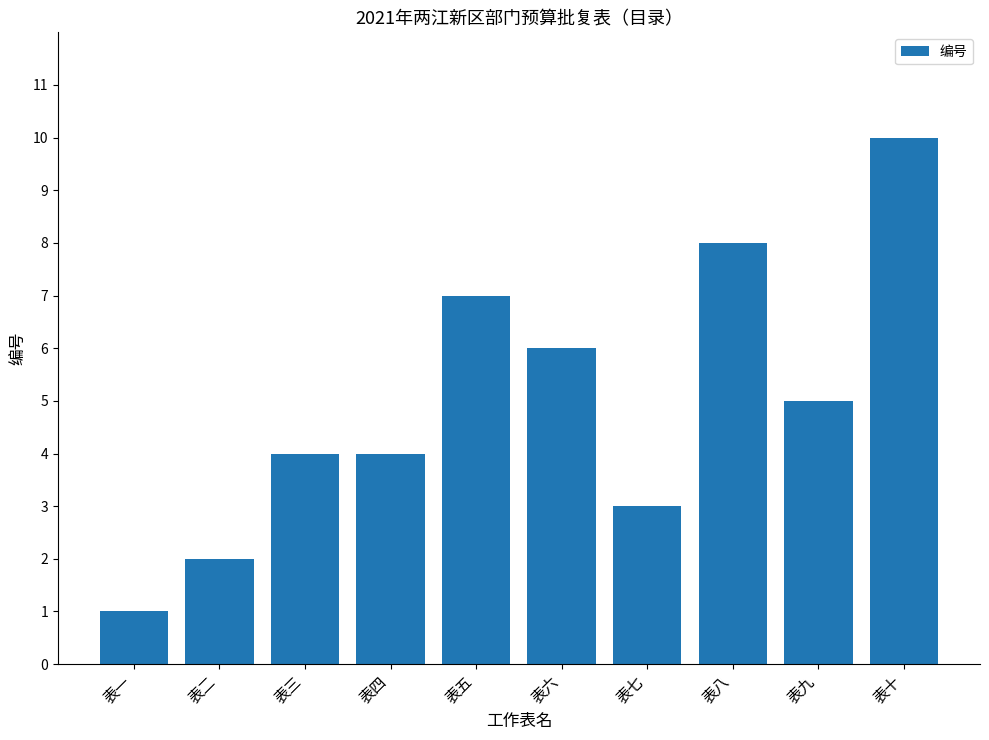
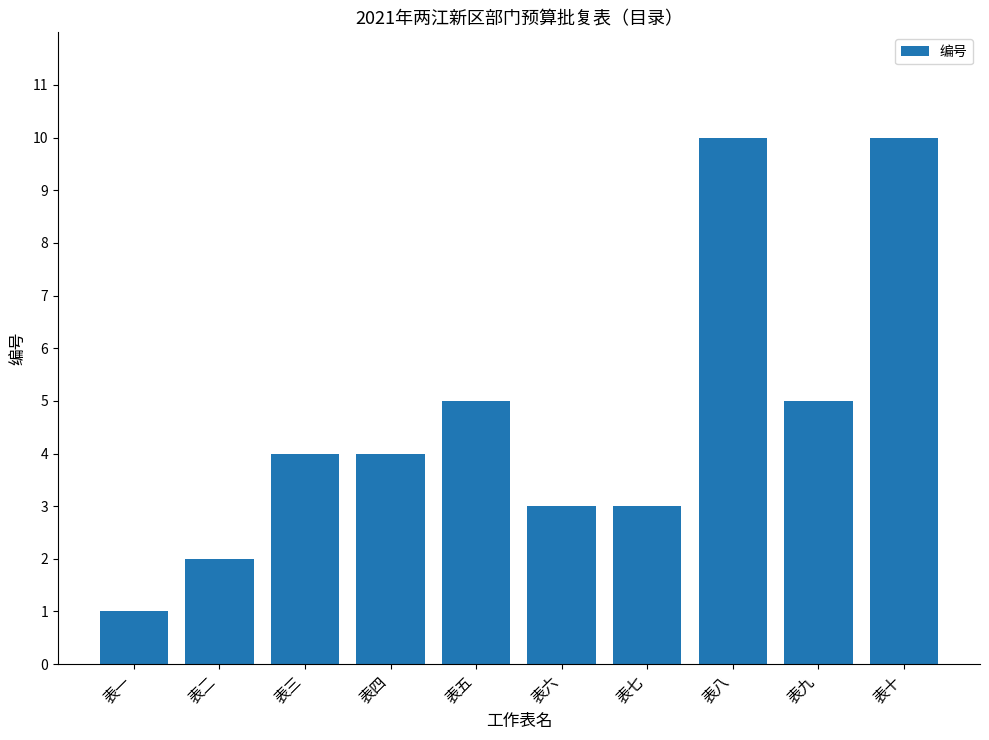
  {
    "表一": 1,
    "表二": 2,
    "表三": 4,
    "表四": 4,
-   "表五": 7,
-   "表六": 6,
+   "表五": 5,
+   "表六": 3,
    "表七": 3,
-   "表八": 8,
+   "表八": 10,
    "表九": 5,
    "表十": 10
  }
